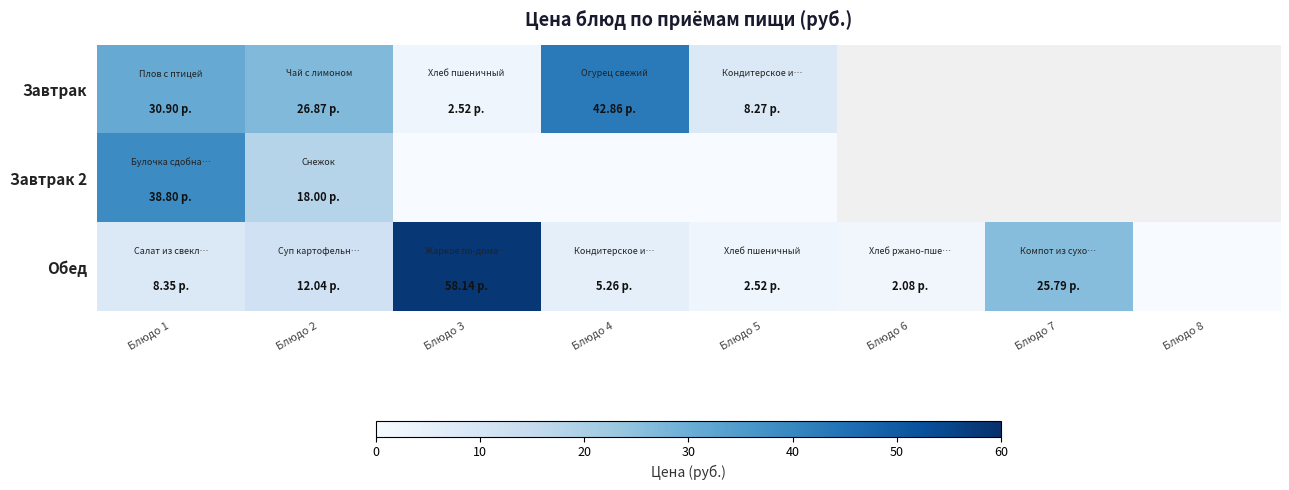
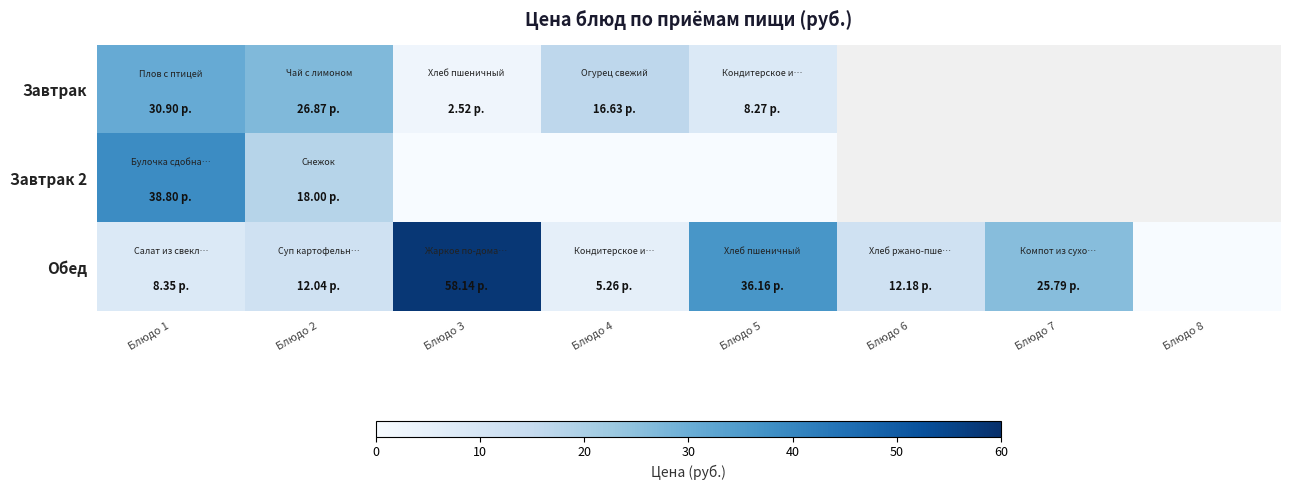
  {
    "Завтрак": {
-     "Блюдо 4": 42.86
+     "Блюдо 4": 16.63
    },
    "Обед": {
-     "Блюдо 5": 2.52,
-     "Блюдо 6": 2.08
+     "Блюдо 5": 36.16,
+     "Блюдо 6": 12.18
    }
  }
